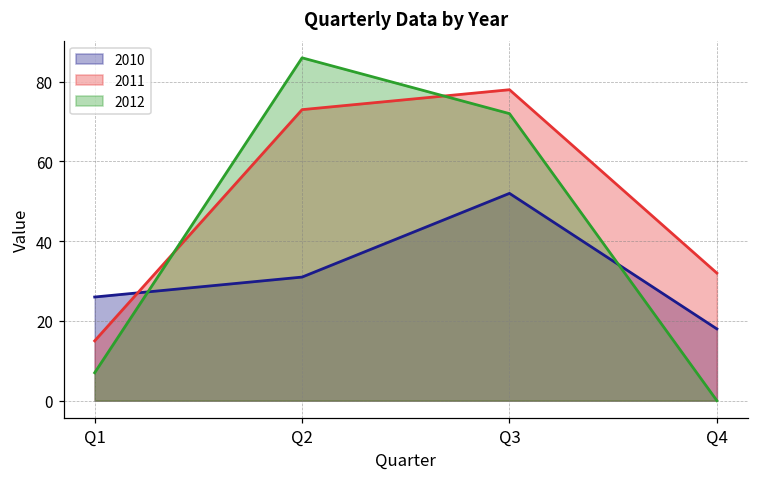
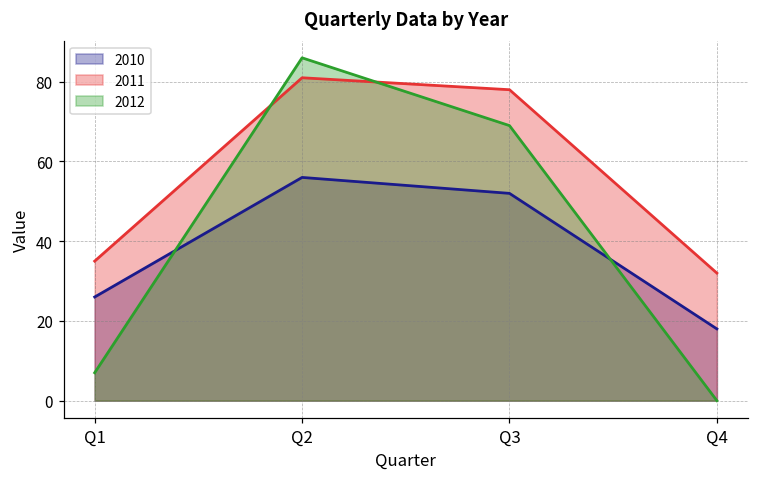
  {
    "2010": {
      "Q1": 26,
-     "Q2": 31,
+     "Q2": 56,
      "Q3": 52,
      "Q4": 18
    },
    "2011": {
-     "Q1": 15,
-     "Q2": 73,
+     "Q1": 35,
+     "Q2": 81,
      "Q3": 78,
      "Q4": 32
    },
    "2012": {
      "Q1": 7,
      "Q2": 86,
-     "Q3": 72,
+     "Q3": 69,
      "Q4": 0
    }
  }
